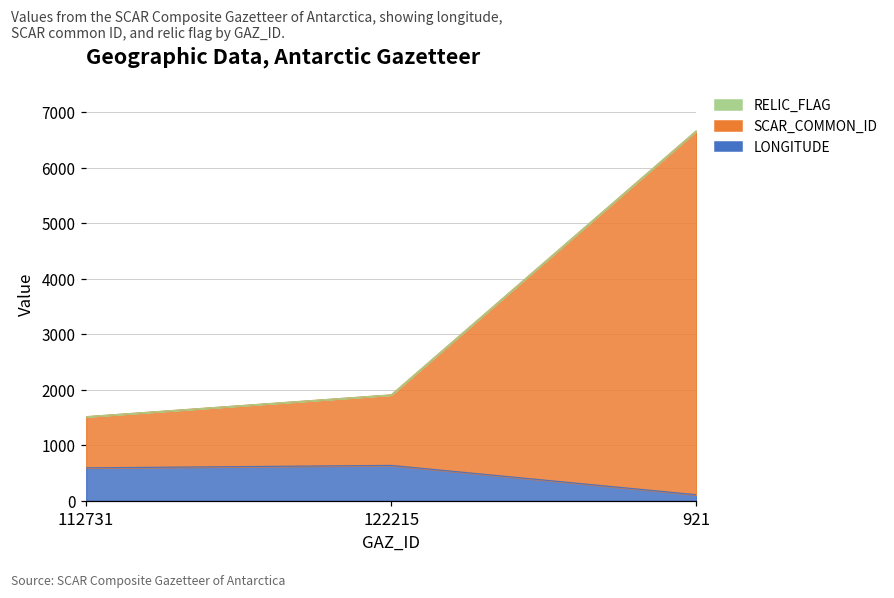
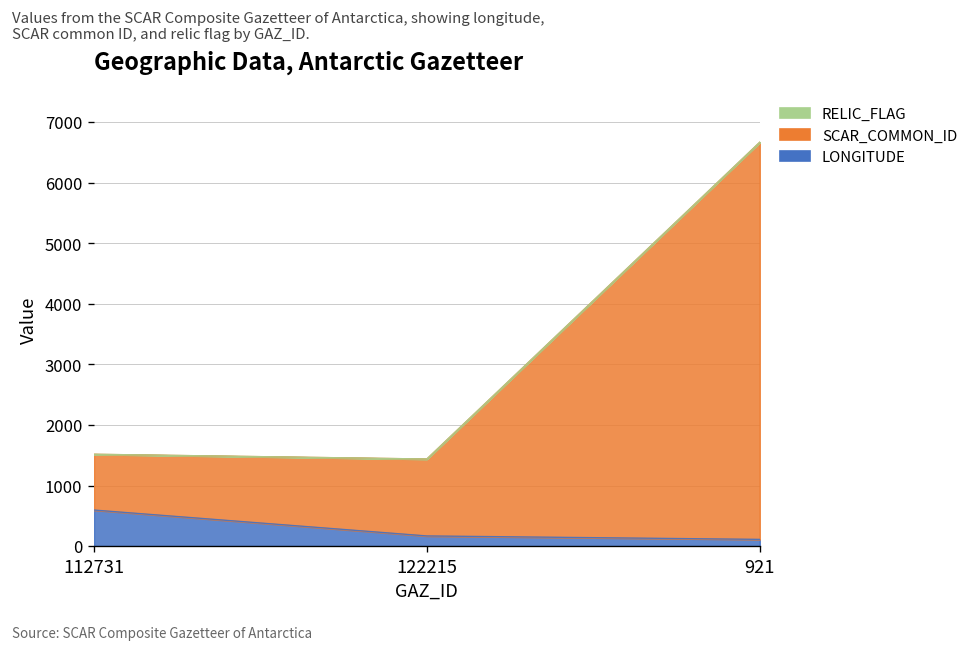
  {
    "LONGITUDE": {
      "112731": 600,
-     "122215": 600,
+     "122215": 200,
      "921": 100
    }
  }
